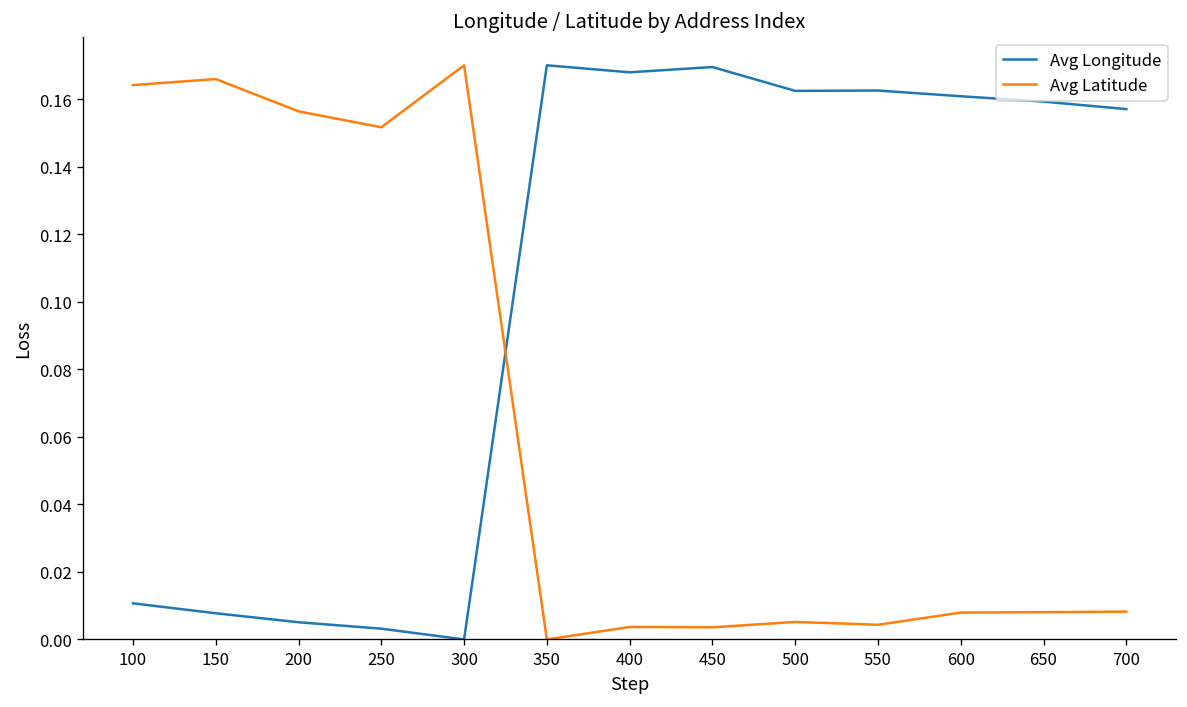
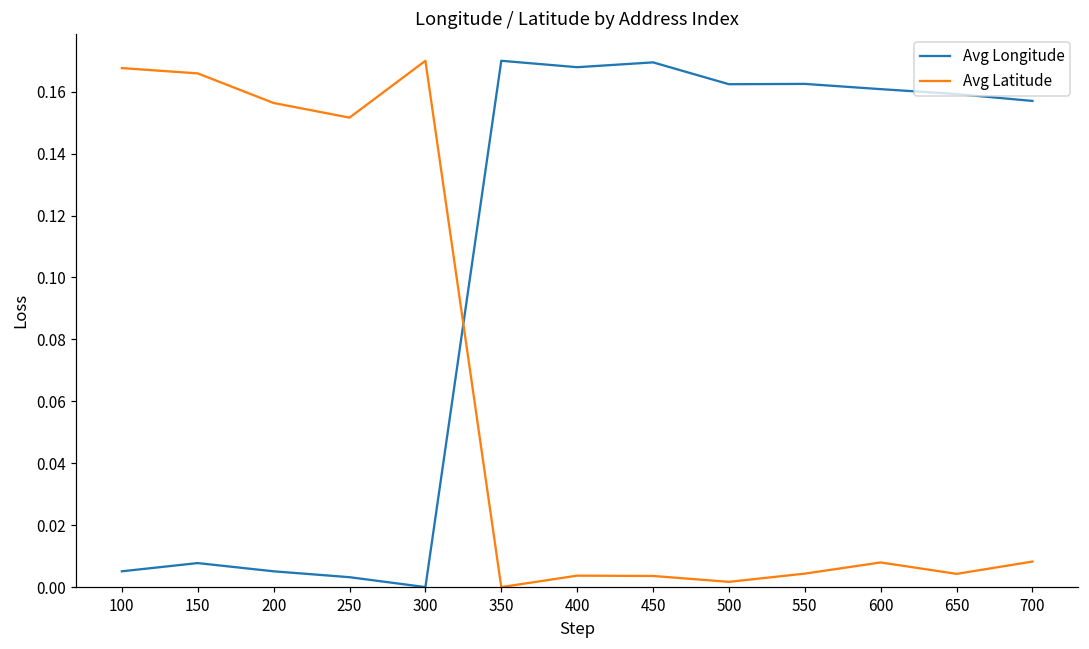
  {
    "Avg Longitude": {
-     "100": 0.011,
+     "100": 0.005,
      "150": 0.008,
      "200": 0.005,
      "250": 0.003,
      "300": 0.000,
      "350": 0.170,
      "400": 0.168,
      "450": 0.169,
      "500": 0.162,
      "550": 0.163,
      "600": 0.161,
      "650": 0.159,
      "700": 0.157
    },
    "Avg Latitude": {
-     "100": 0.164,
+     "100": 0.168,
      "150": 0.166,
      "200": 0.156,
      "250": 0.152,
      "300": 0.170,
      "350": 0.000,
      "400": 0.004,
      "450": 0.004,
-     "500": 0.005,
+     "500": 0.002,
      "550": 0.004,
      "600": 0.008,
-     "650": 0.008,
+     "650": 0.004,
      "700": 0.008
    }
  }
